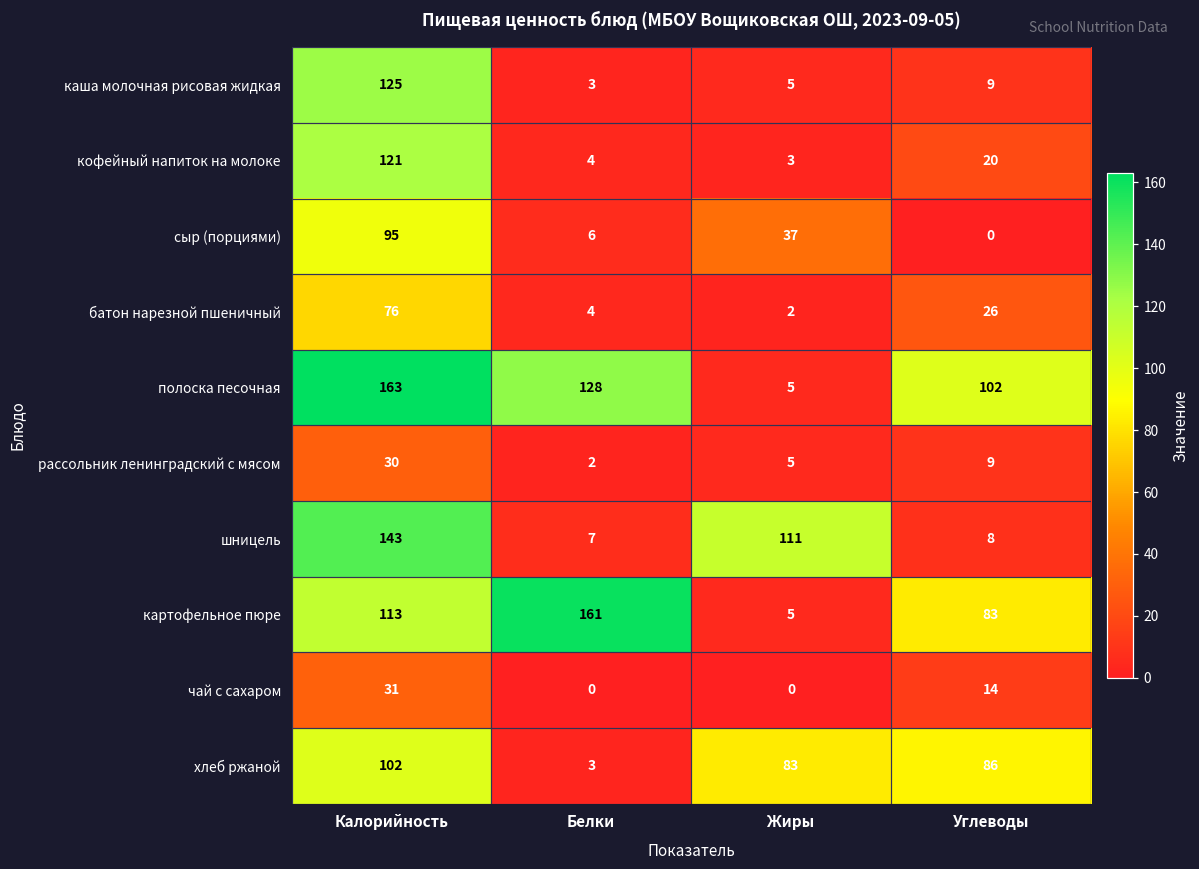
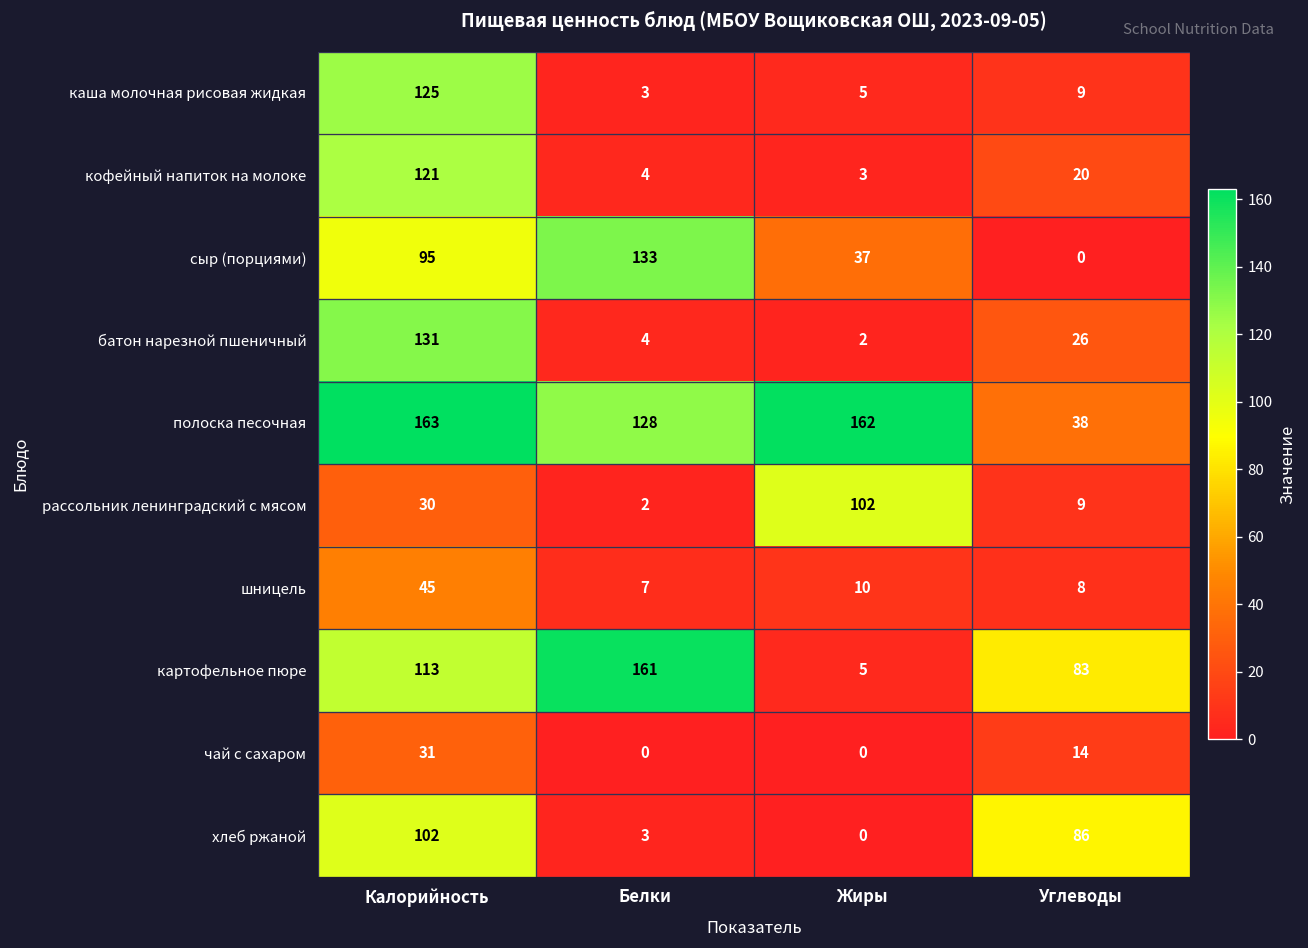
  {
    "каша молочная рисовая жидкая": {
      "Калорийность": 125,
      "Белки": 3,
      "Жиры": 5,
      "Углеводы": 9
    },
    "кофейный напиток на молоке": {
      "Калорийность": 121,
      "Белки": 4,
      "Жиры": 3,
      "Углеводы": 20
    },
    "сыр (порциями)": {
      "Калорийность": 95,
-     "Белки": 6,
+     "Белки": 133,
      "Жиры": 37,
      "Углеводы": 0
    },
    "батон нарезной пшеничный": {
-     "Калорийность": 76,
+     "Калорийность": 131,
      "Белки": 4,
      "Жиры": 2,
      "Углеводы": 26
    },
    "полоска песочная": {
      "Калорийность": 163,
      "Белки": 128,
-     "Жиры": 5,
-     "Углеводы": 102
+     "Жиры": 162,
+     "Углеводы": 38
    },
    "рассольник ленинградский с мясом": {
      "Калорийность": 30,
      "Белки": 2,
-     "Жиры": 5,
+     "Жиры": 102,
      "Углеводы": 9
    },
    "шницель": {
-     "Калорийность": 143,
+     "Калорийность": 45,
      "Белки": 7,
-     "Жиры": 111,
+     "Жиры": 10,
      "Углеводы": 8
    },
    "картофельное пюре": {
      "Калорийность": 113,
      "Белки": 161,
      "Жиры": 5,
      "Углеводы": 83
    },
    "чай с сахаром": {
      "Калорийность": 31,
      "Белки": 0,
      "Жиры": 0,
      "Углеводы": 14
    },
    "хлеб ржаной": {
      "Калорийность": 102,
      "Белки": 3,
-     "Жиры": 83,
+     "Жиры": 0,
      "Углеводы": 86
    }
  }
